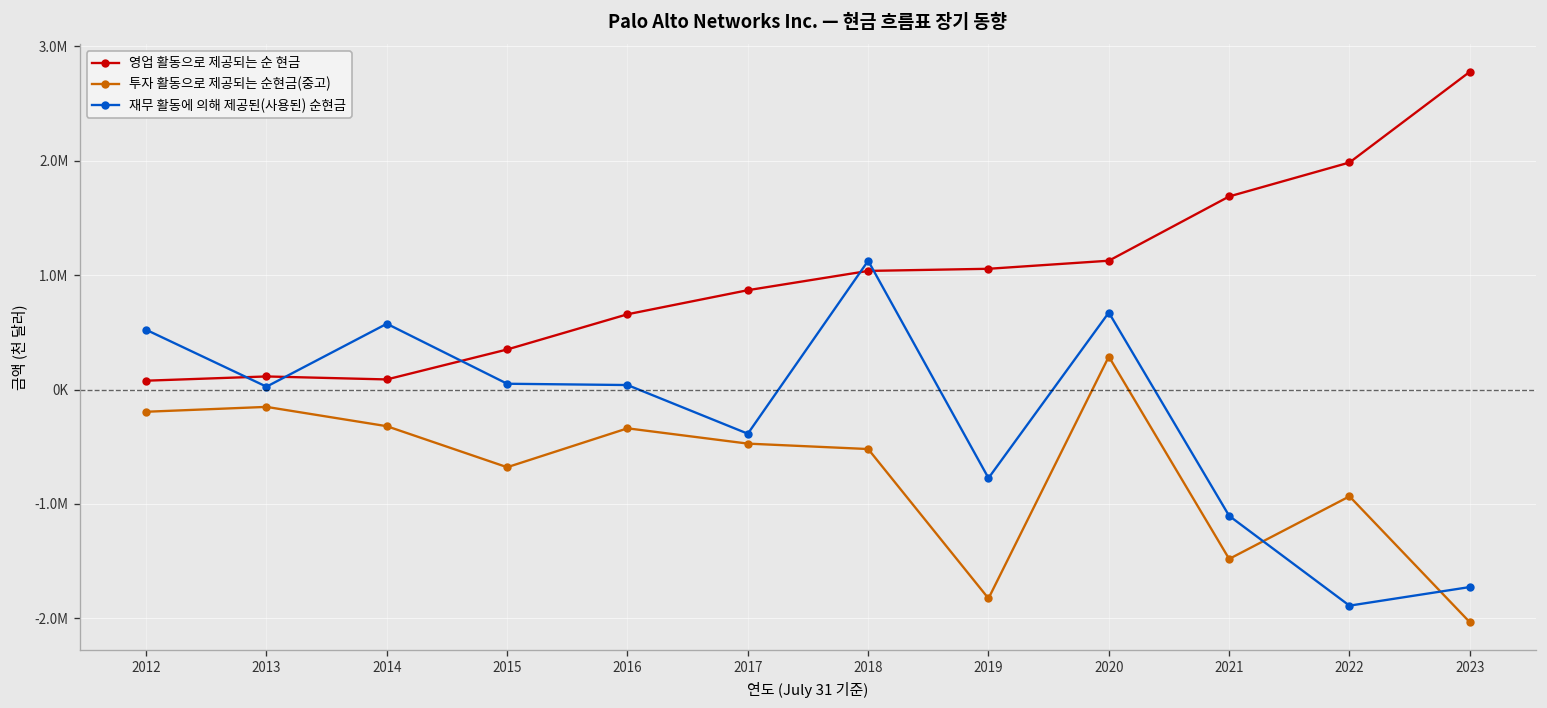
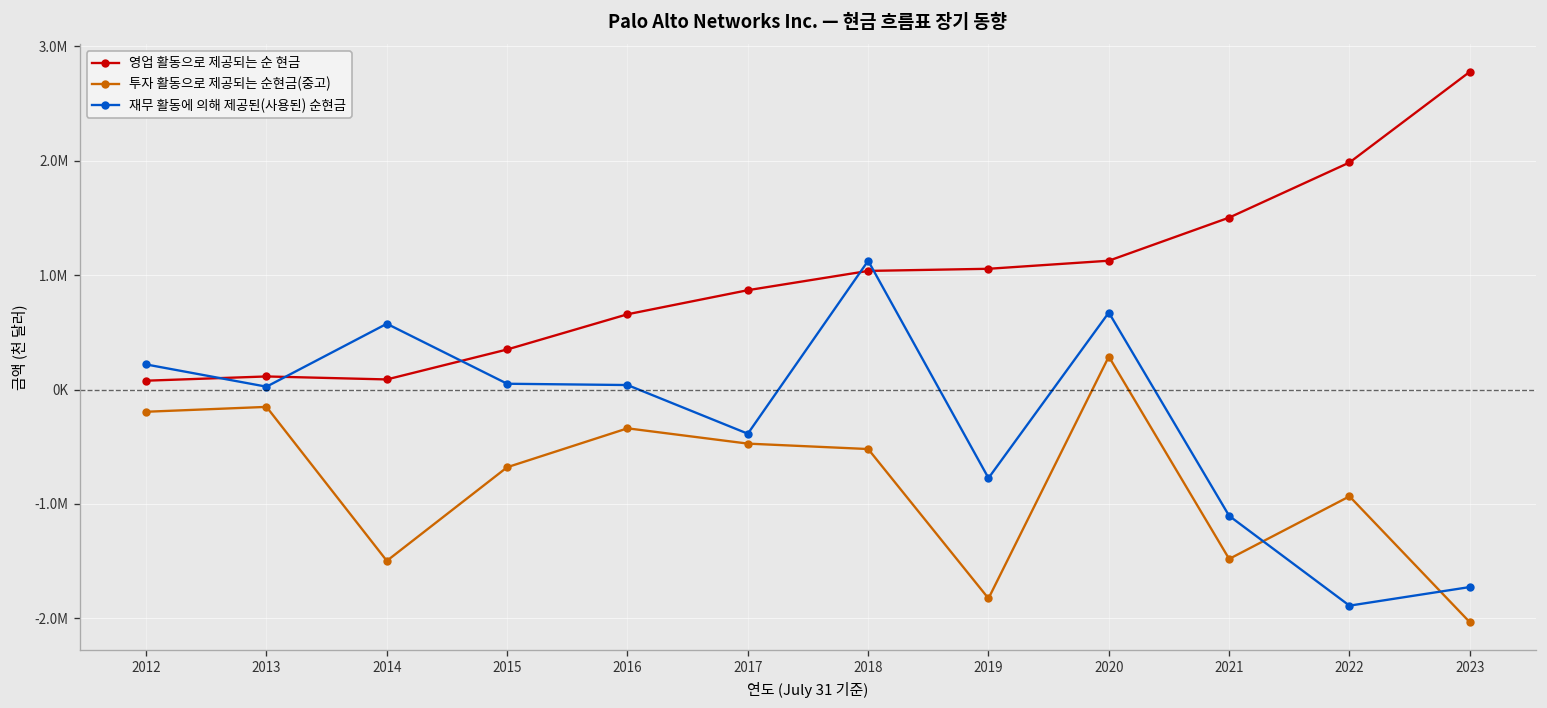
  {
    "영업 활동으로 제공되는 순 현금": {
      "2012": 100000,
      "2013": 100000,
      "2014": 100000,
      "2015": 400000,
      "2016": 700000,
      "2017": 900000,
      "2018": 1000000,
      "2019": 1100000,
      "2020": 1100000,
-     "2021": 1700000,
+     "2021": 1500000,
      "2022": 2000000,
      "2023": 2800000
    },
    "투자 활동으로 제공되는 순현금(중고)": {
      "2012": -200000,
      "2013": -200000,
-     "2014": -300000,
+     "2014": -1500000,
      "2015": -700000,
      "2016": -300000,
      "2017": -500000,
      "2018": -500000,
      "2019": -1800000,
      "2020": 300000,
      "2021": -1500000,
      "2022": -900000,
      "2023": -2000000
    },
    "재무 활동에 의해 제공된(사용된) 순현금": {
-     "2012": 500000,
+     "2012": 200000,
      "2013": 0,
      "2014": 600000,
      "2015": 100000,
      "2016": 0,
      "2017": -400000,
      "2018": 1100000,
      "2019": -800000,
      "2020": 700000,
      "2021": -1100000,
      "2022": -1900000,
      "2023": -1700000
    }
  }
